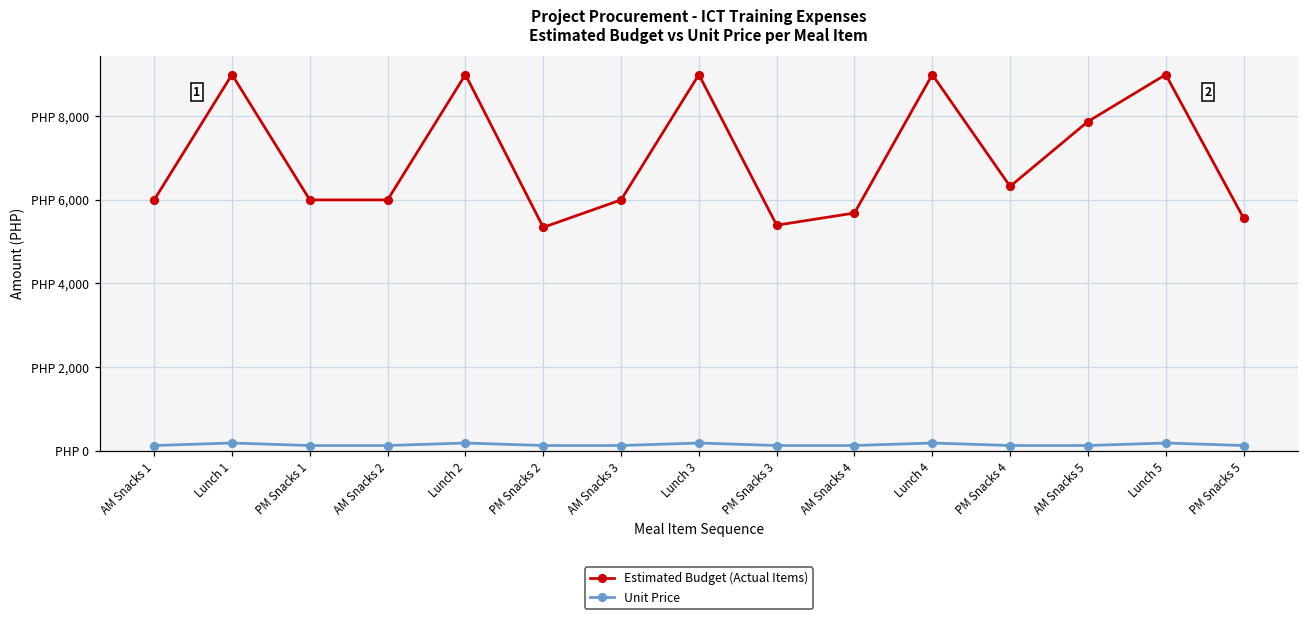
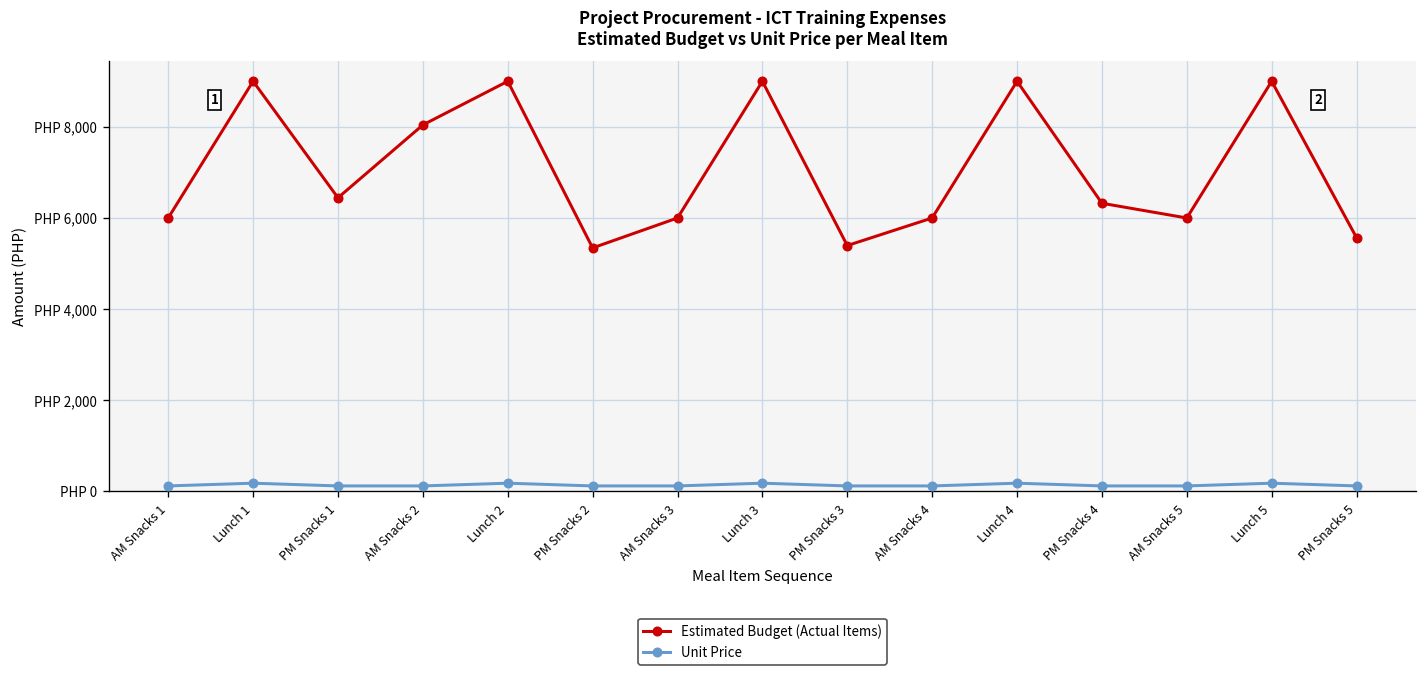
  {
    "Estimated Budget (Actual Items)": {
      "AM Snacks 1": "PHP 6,000",
      "Lunch 1": "PHP 9,000",
-     "PM Snacks 1": "PHP 6,000",
-     "AM Snacks 2": "PHP 6,000",
+     "PM Snacks 1": "PHP 6,400",
+     "AM Snacks 2": "PHP 8,000",
      "Lunch 2": "PHP 9,000",
      "PM Snacks 2": "PHP 5,300",
      "AM Snacks 3": "PHP 6,000",
      "Lunch 3": "PHP 9,000",
      "PM Snacks 3": "PHP 5,400",
-     "AM Snacks 4": "PHP 5,700",
+     "AM Snacks 4": "PHP 6,000",
      "Lunch 4": "PHP 9,000",
      "PM Snacks 4": "PHP 6,300",
-     "AM Snacks 5": "PHP 7,900",
+     "AM Snacks 5": "PHP 6,000",
      "Lunch 5": "PHP 9,000",
      "PM Snacks 5": "PHP 5,600"
    },
    "Unit Price": {
      "AM Snacks 1": "PHP 100",
      "Lunch 1": "PHP 200",
      "PM Snacks 1": "PHP 100",
      "AM Snacks 2": "PHP 100",
      "Lunch 2": "PHP 200",
      "PM Snacks 2": "PHP 100",
      "AM Snacks 3": "PHP 100",
      "Lunch 3": "PHP 200",
      "PM Snacks 3": "PHP 100",
      "AM Snacks 4": "PHP 100",
      "Lunch 4": "PHP 200",
      "PM Snacks 4": "PHP 100",
      "AM Snacks 5": "PHP 100",
      "Lunch 5": "PHP 200",
      "PM Snacks 5": "PHP 100"
    }
  }
